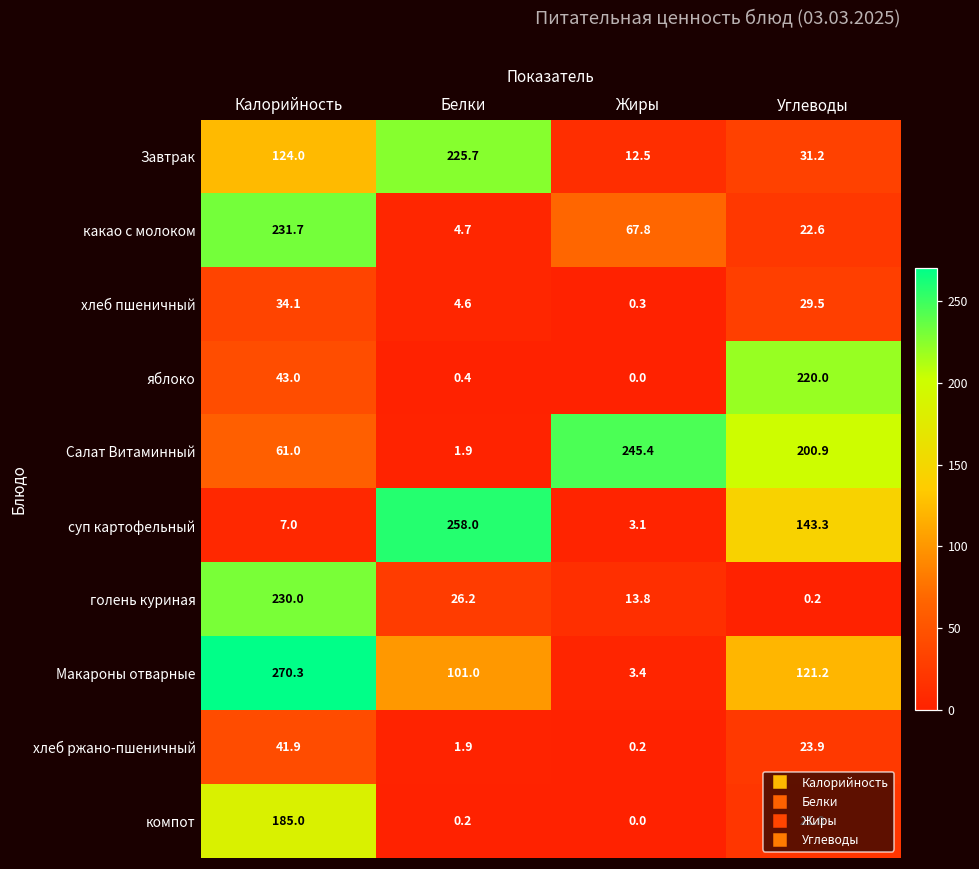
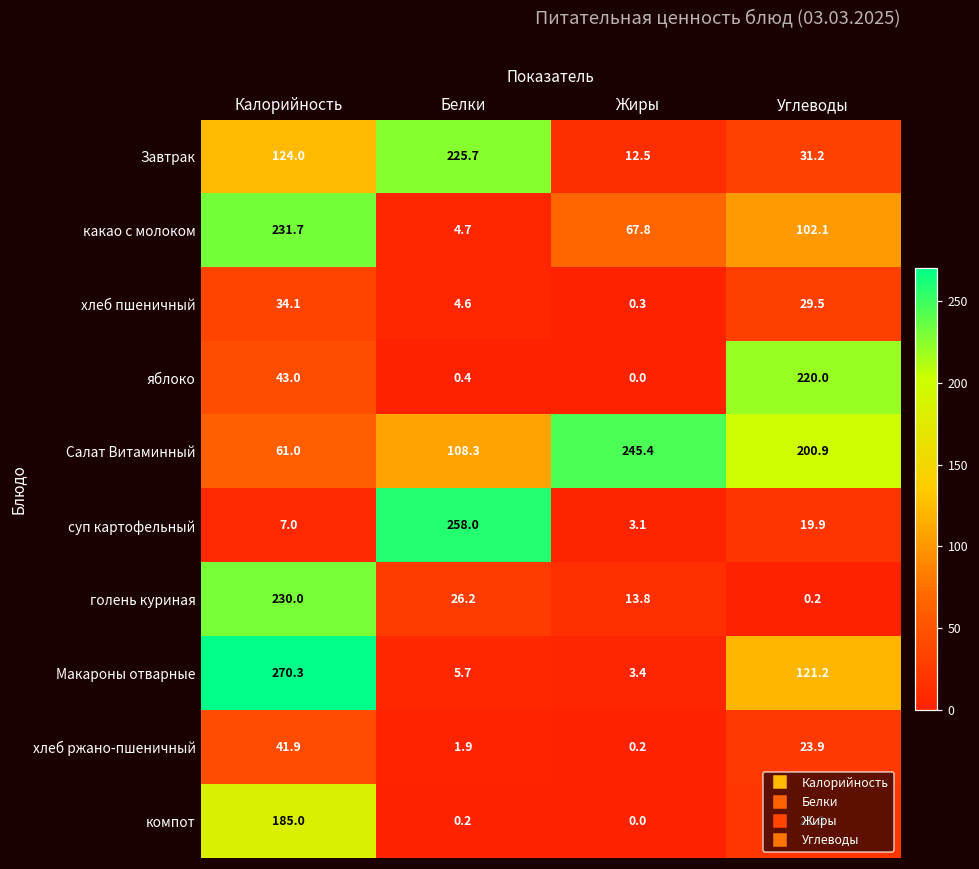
  {
    "Завтрак": {
      "Калорийность": 124.0,
      "Белки": 225.7,
      "Жиры": 12.5,
      "Углеводы": 31.2
    },
    "какао с молоком": {
      "Калорийность": 231.7,
      "Белки": 4.7,
      "Жиры": 67.8,
-     "Углеводы": 22.6
+     "Углеводы": 102.1
    },
    "хлеб пшеничный": {
      "Калорийность": 34.1,
      "Белки": 4.6,
      "Жиры": 0.3,
      "Углеводы": 29.5
    },
    "яблоко": {
      "Калорийность": 43.0,
      "Белки": 0.4,
      "Жиры": 0.0,
      "Углеводы": 220.0
    },
    "Салат Витаминный": {
      "Калорийность": 61.0,
-     "Белки": 1.9,
+     "Белки": 108.3,
      "Жиры": 245.4,
      "Углеводы": 200.9
    },
    "суп картофельный": {
      "Калорийность": 7.0,
      "Белки": 258.0,
      "Жиры": 3.1,
-     "Углеводы": 143.3
+     "Углеводы": 19.9
    },
    "голень куриная": {
      "Калорийность": 230.0,
      "Белки": 26.2,
      "Жиры": 13.8,
      "Углеводы": 0.2
    },
    "Макароны отварные": {
      "Калорийность": 270.3,
-     "Белки": 101.0,
+     "Белки": 5.7,
      "Жиры": 3.4,
      "Углеводы": 121.2
    },
    "хлеб ржано-пшеничный": {
      "Калорийность": 41.9,
      "Белки": 1.9,
      "Жиры": 0.2,
      "Углеводы": 23.9
    },
    "компот": {
      "Калорийность": 185.0,
      "Белки": 0.2,
      "Жиры": 0.0
    }
  }
